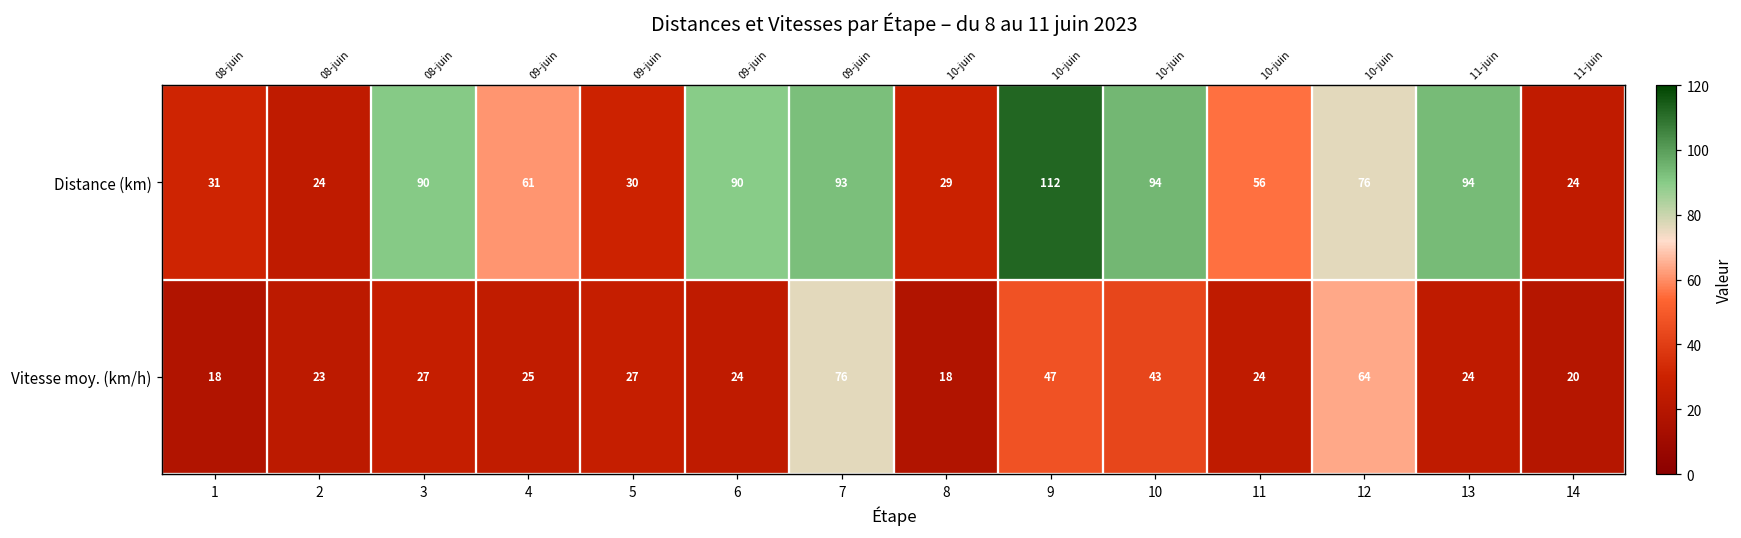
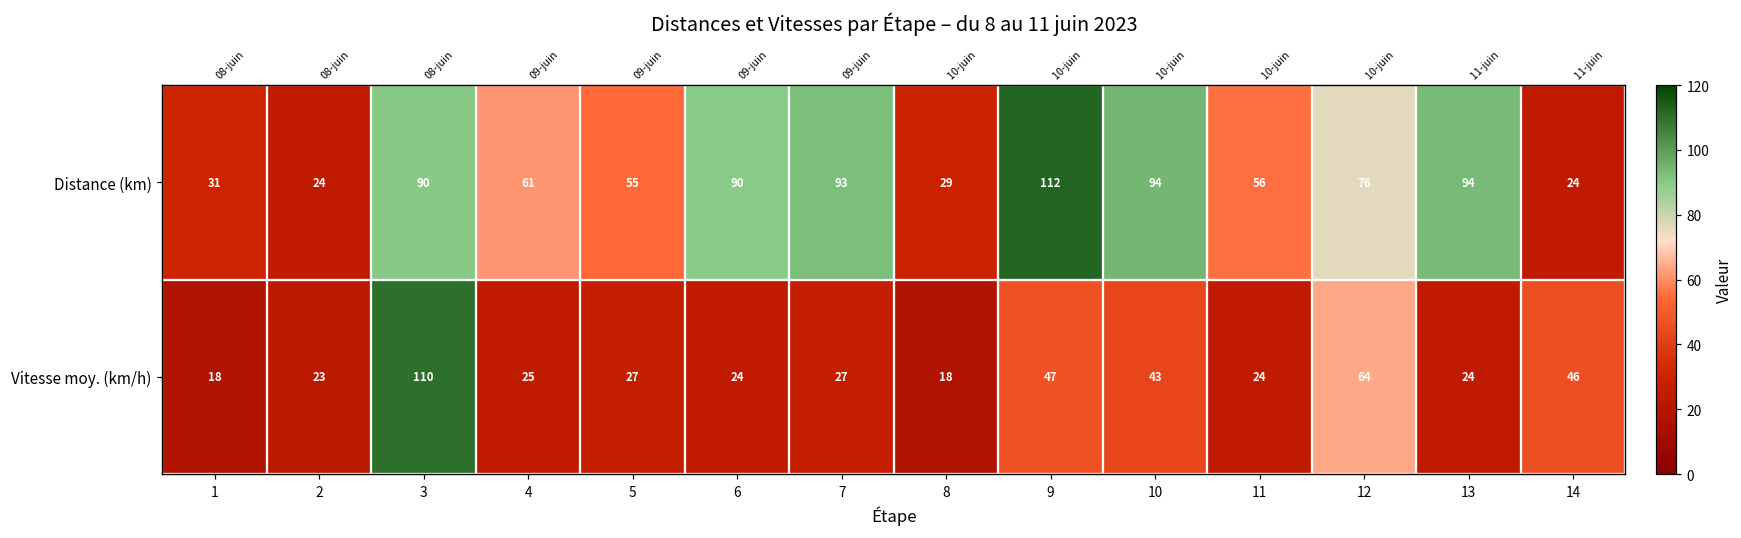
  {
    "Distance (km)": {
      "1": 31,
      "2": 24,
      "3": 90,
      "4": 61,
-     "5": 30,
+     "5": 55,
      "6": 90,
      "7": 93,
      "8": 29,
      "9": 112,
      "10": 94,
      "11": 56,
      "12": 76,
      "13": 94,
      "14": 24
    },
    "Vitesse moy. (km/h)": {
      "1": 18,
      "2": 23,
-     "3": 27,
+     "3": 110,
      "4": 25,
      "5": 27,
      "6": 24,
-     "7": 76,
+     "7": 27,
      "8": 18,
      "9": 47,
      "10": 43,
      "11": 24,
      "12": 64,
      "13": 24,
-     "14": 20
+     "14": 46
    }
  }
